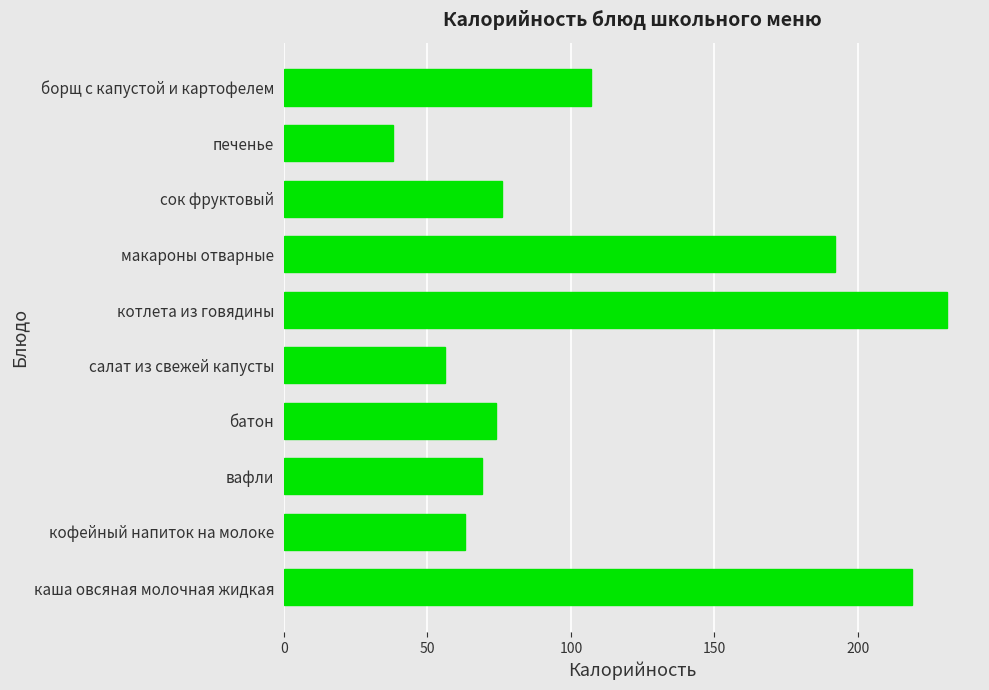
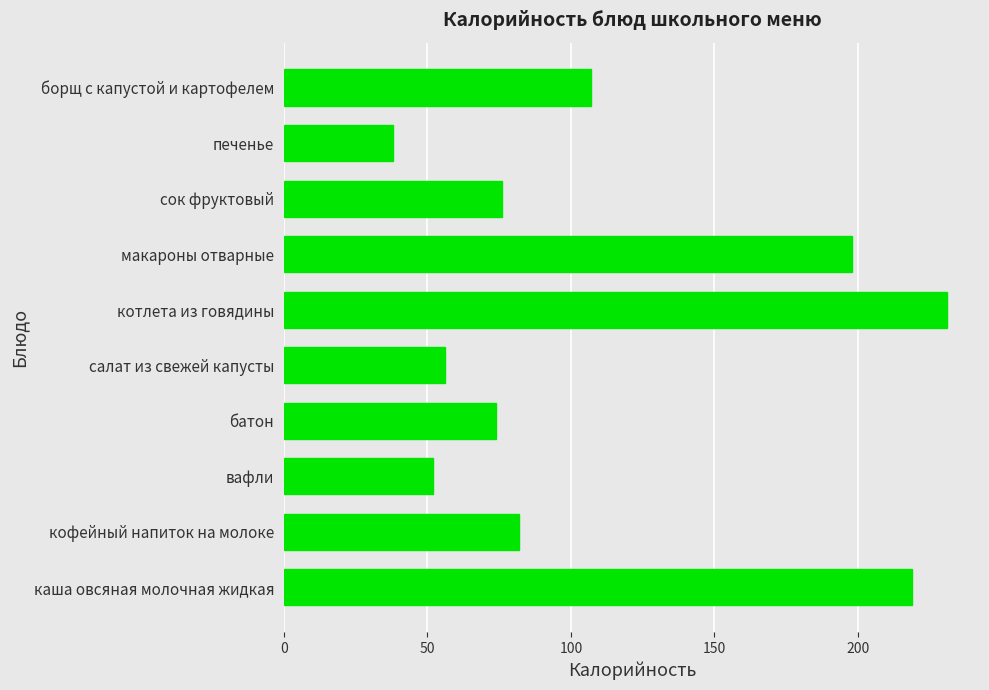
  {
    "борщ с капустой и картофелем": 107,
    "печенье": 38,
    "сок фруктовый": 76,
-   "макароны отварные": 192,
+   "макароны отварные": 198,
    "котлета из говядины": 231,
    "салат из свежей капусты": 56,
    "батон": 74,
-   "вафли": 69,
-   "кофейный напиток на молоке": 63,
+   "вафли": 52,
+   "кофейный напиток на молоке": 82,
    "каша овсяная молочная жидкая": 219
  }
